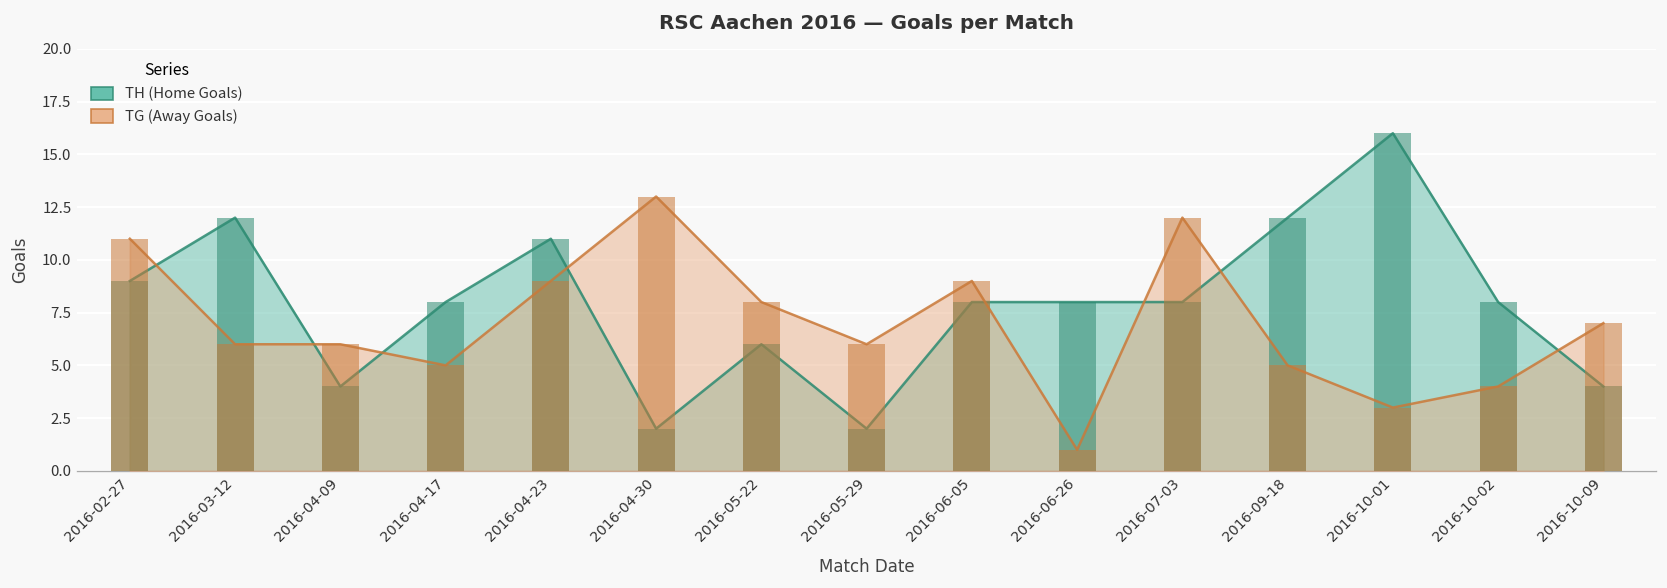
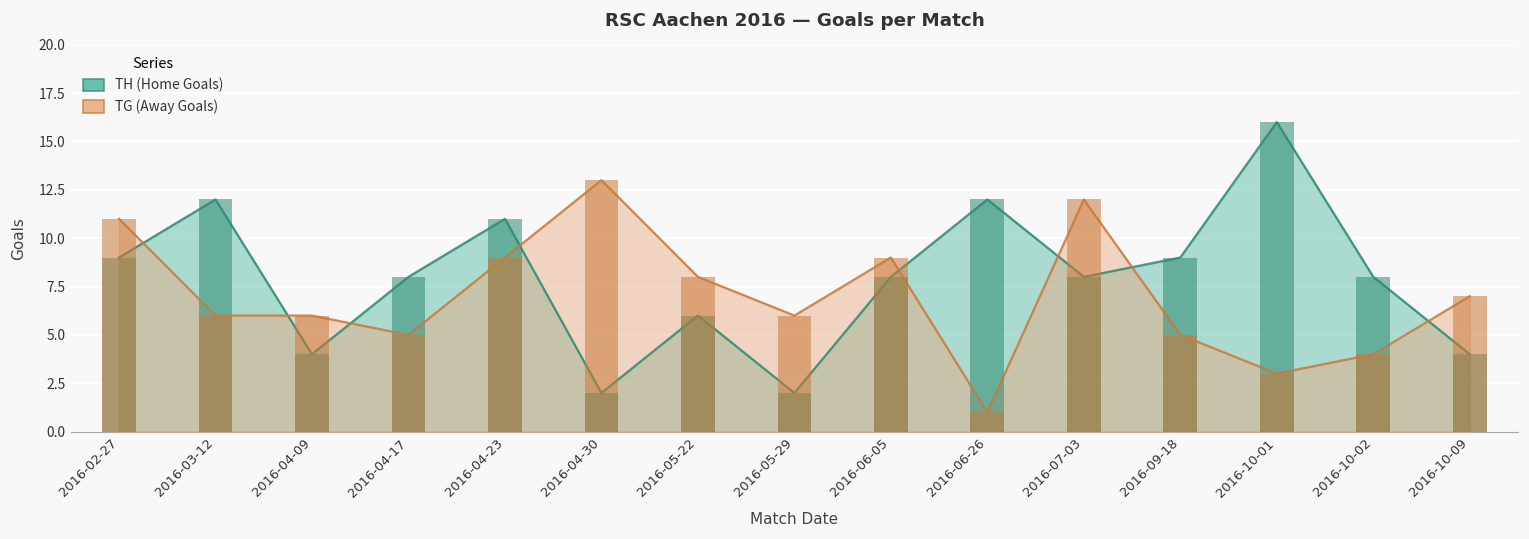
  {
    "TH (Home Goals)": {
      "2016-02-27": 9,
      "2016-03-12": 12,
      "2016-04-09": 4,
      "2016-04-17": 8,
      "2016-04-23": 11,
      "2016-04-30": 2,
      "2016-05-22": 6,
      "2016-05-29": 2,
      "2016-06-05": 8,
-     "2016-06-26": 8,
+     "2016-06-26": 12,
      "2016-07-03": 8,
-     "2016-09-18": 12,
+     "2016-09-18": 9,
      "2016-10-01": 16,
      "2016-10-02": 8,
      "2016-10-09": 4
    },
    "TG (Away Goals)": {
      "2016-02-27": 11,
      "2016-03-12": 6,
      "2016-04-09": 6,
      "2016-04-17": 5,
      "2016-04-23": 9,
      "2016-04-30": 13,
      "2016-05-22": 8,
      "2016-05-29": 6,
      "2016-06-05": 9,
      "2016-06-26": 1,
      "2016-07-03": 12,
      "2016-09-18": 5,
      "2016-10-01": 3,
      "2016-10-02": 4,
      "2016-10-09": 7
    }
  }
